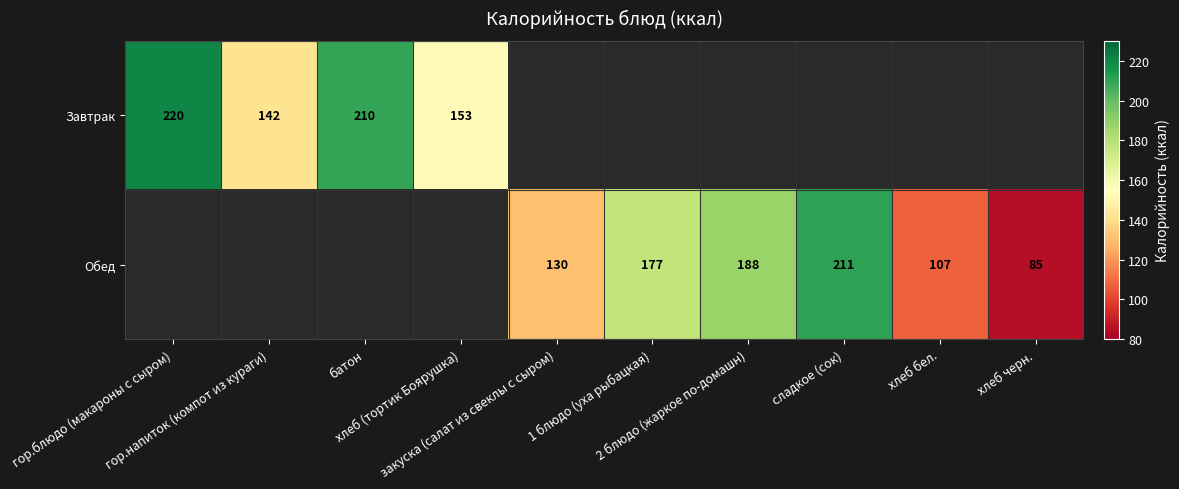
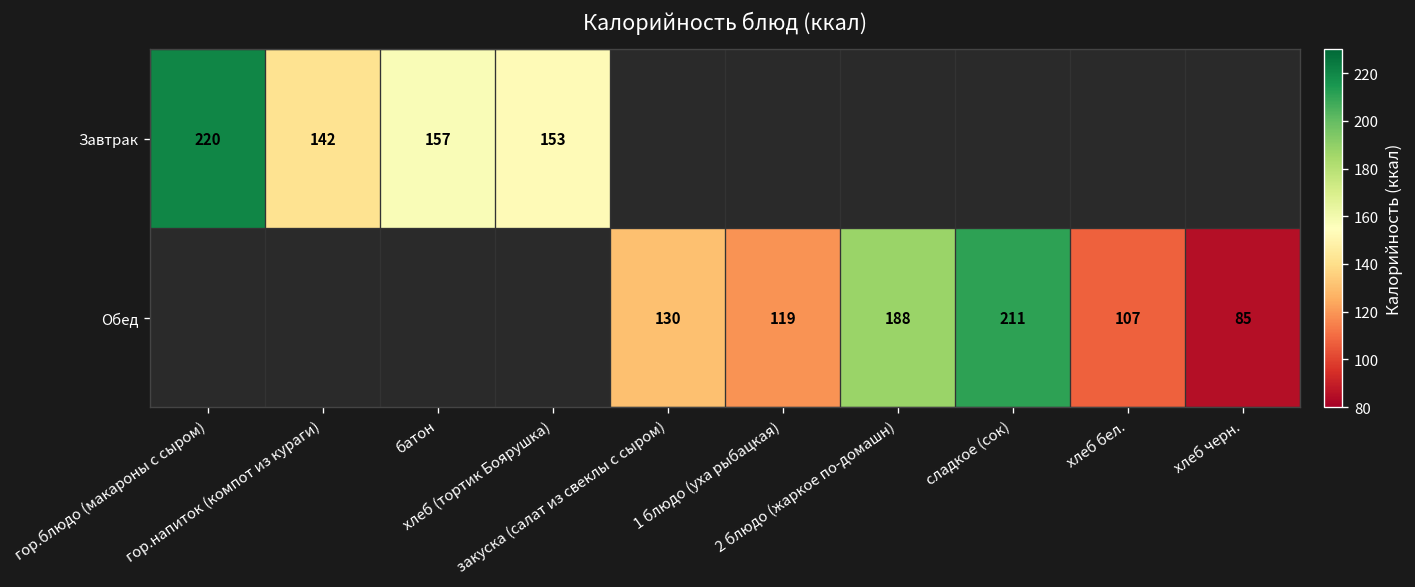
  {
    "Завтрак": {
      "гор.блюдо (макароны с сыром)": 220,
      "гор.напиток (компот из кураги)": 142,
-     "батон": 210,
+     "батон": 157,
      "хлеб (тортик Боярушка)": 153
    },
    "Обед": {
      "закуска (салат из свеклы с сыром)": 130,
-     "1 блюдо (уха рыбацкая)": 177,
+     "1 блюдо (уха рыбацкая)": 119,
      "2 блюдо (жаркое по-домашн)": 188,
      "сладкое (сок)": 211,
      "хлеб бел.": 107,
      "хлеб черн.": 85
    }
  }
